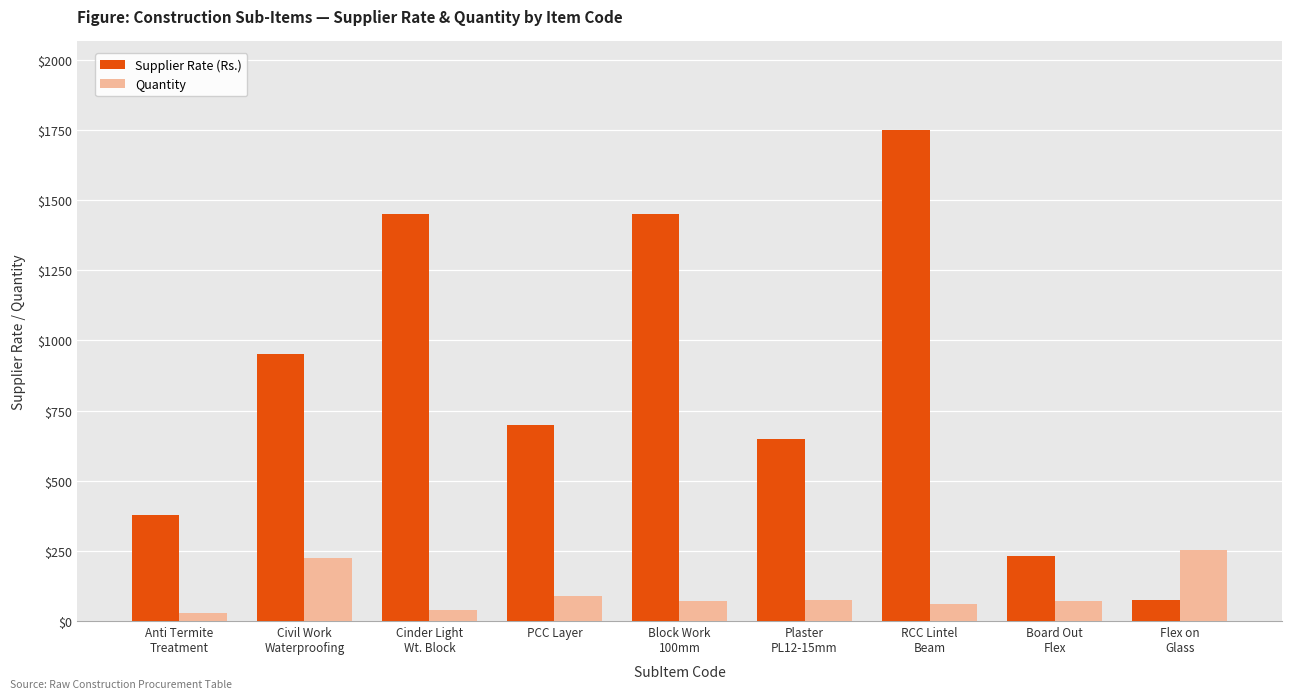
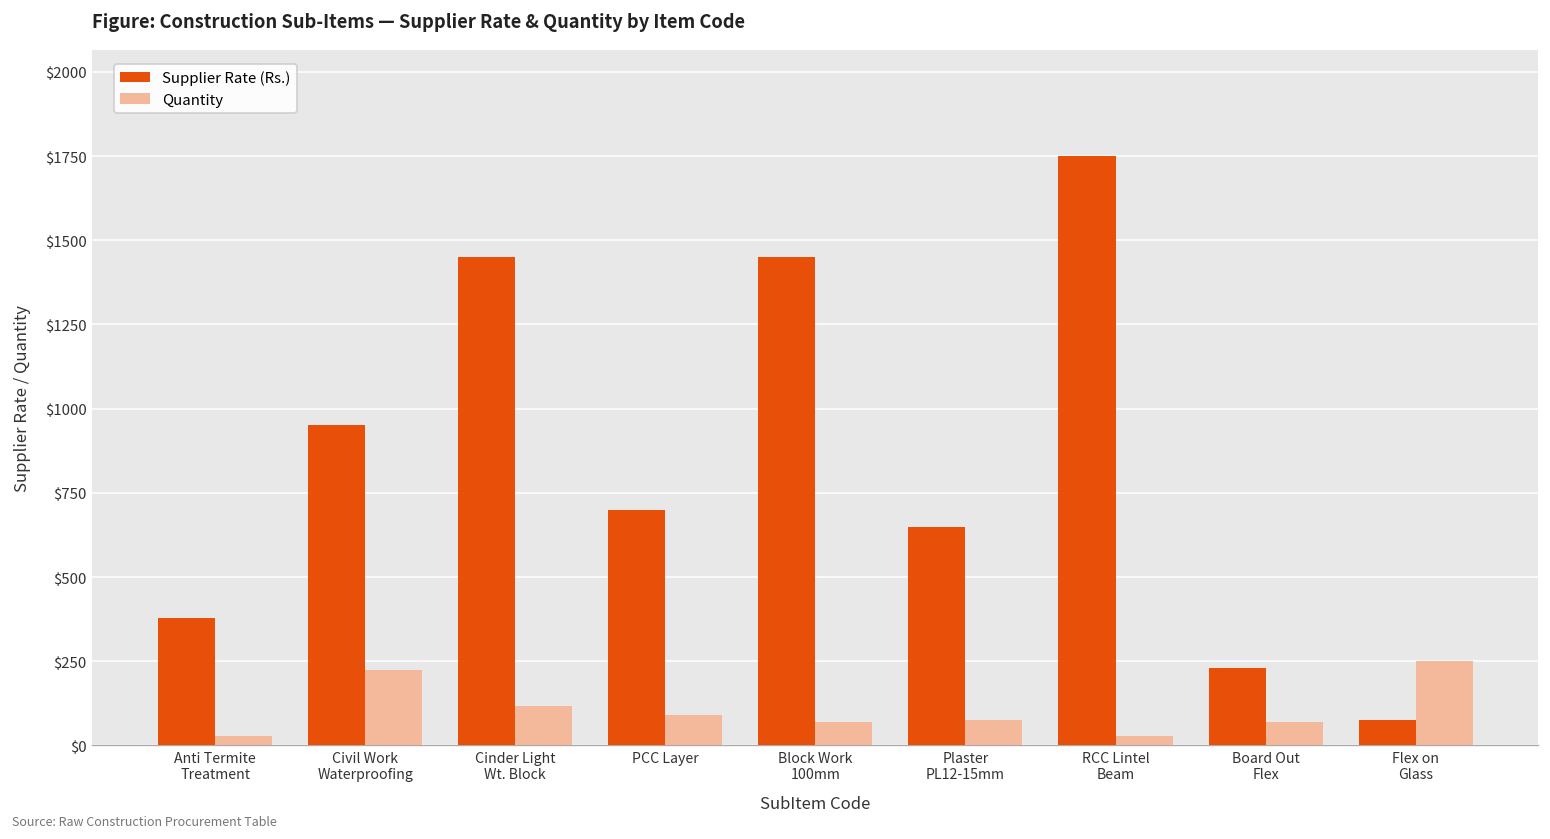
  {
    "Supplier Rate (Rs.)": {
      "Anti Termite Treatment": "$380",
      "Civil Work Waterproofing": "$950",
      "Cinder Light Wt. Block": "$1450",
      "PCC Layer": "$700",
      "Block Work 100mm": "$1450",
      "Plaster PL12-15mm": "$650",
      "RCC Lintel Beam": "$1750",
      "Board Out Flex": "$230",
      "Flex on Glass": "$80"
    },
    "Quantity": {
      "Anti Termite Treatment": "$30",
      "Civil Work Waterproofing": "$220",
-     "Cinder Light Wt. Block": "$40",
+     "Cinder Light Wt. Block": "$120",
      "PCC Layer": "$90",
      "Block Work 100mm": "$70",
      "Plaster PL12-15mm": "$80",
-     "RCC Lintel Beam": "$60",
+     "RCC Lintel Beam": "$30",
      "Board Out Flex": "$70",
      "Flex on Glass": "$250"
    }
  }
